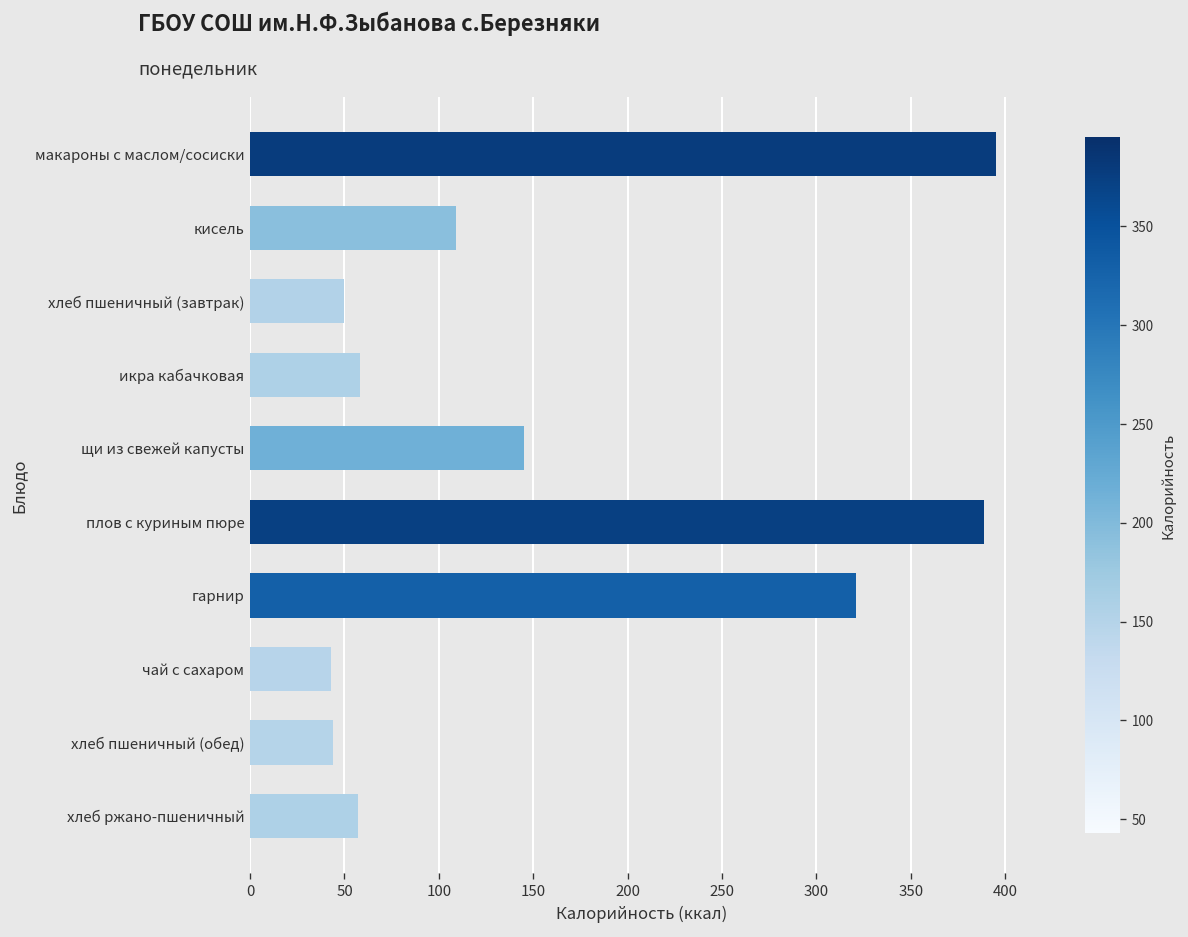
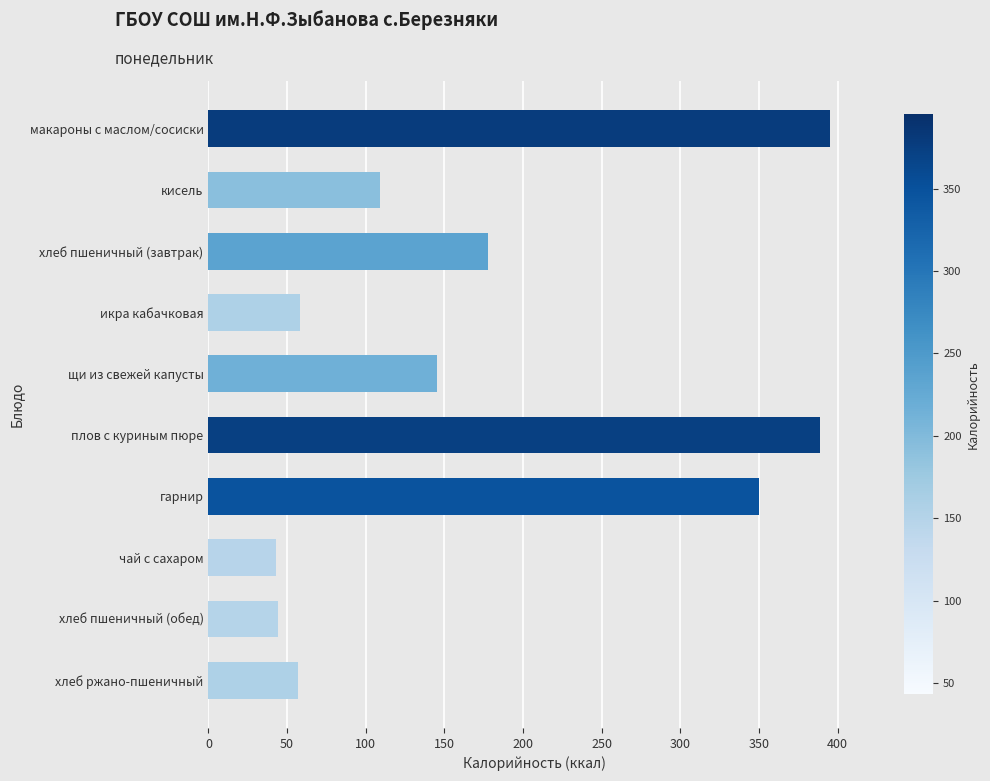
  {
    "макароны с маслом/сосиски": 395,
    "кисель": 109,
-   "хлеб пшеничный (завтрак)": 50,
+   "хлеб пшеничный (завтрак)": 178,
    "икра кабачковая": 58,
    "щи из свежей капусты": 145,
    "плов с куриным пюре": 389,
-   "гарнир": 321,
+   "гарнир": 350,
    "чай с сахаром": 43,
    "хлеб пшеничный (обед)": 44,
    "хлеб ржано-пшеничный": 57
  }
